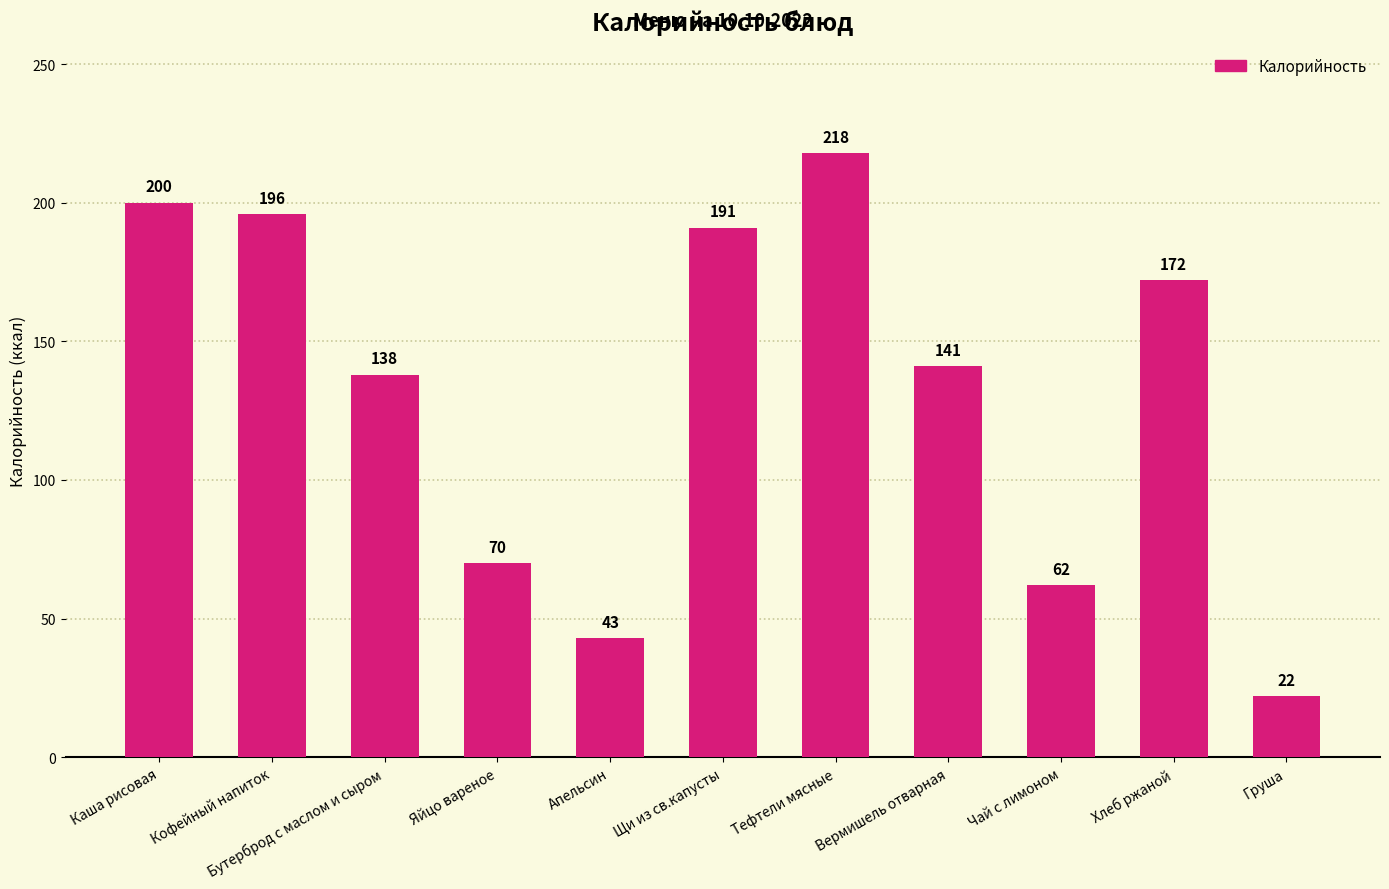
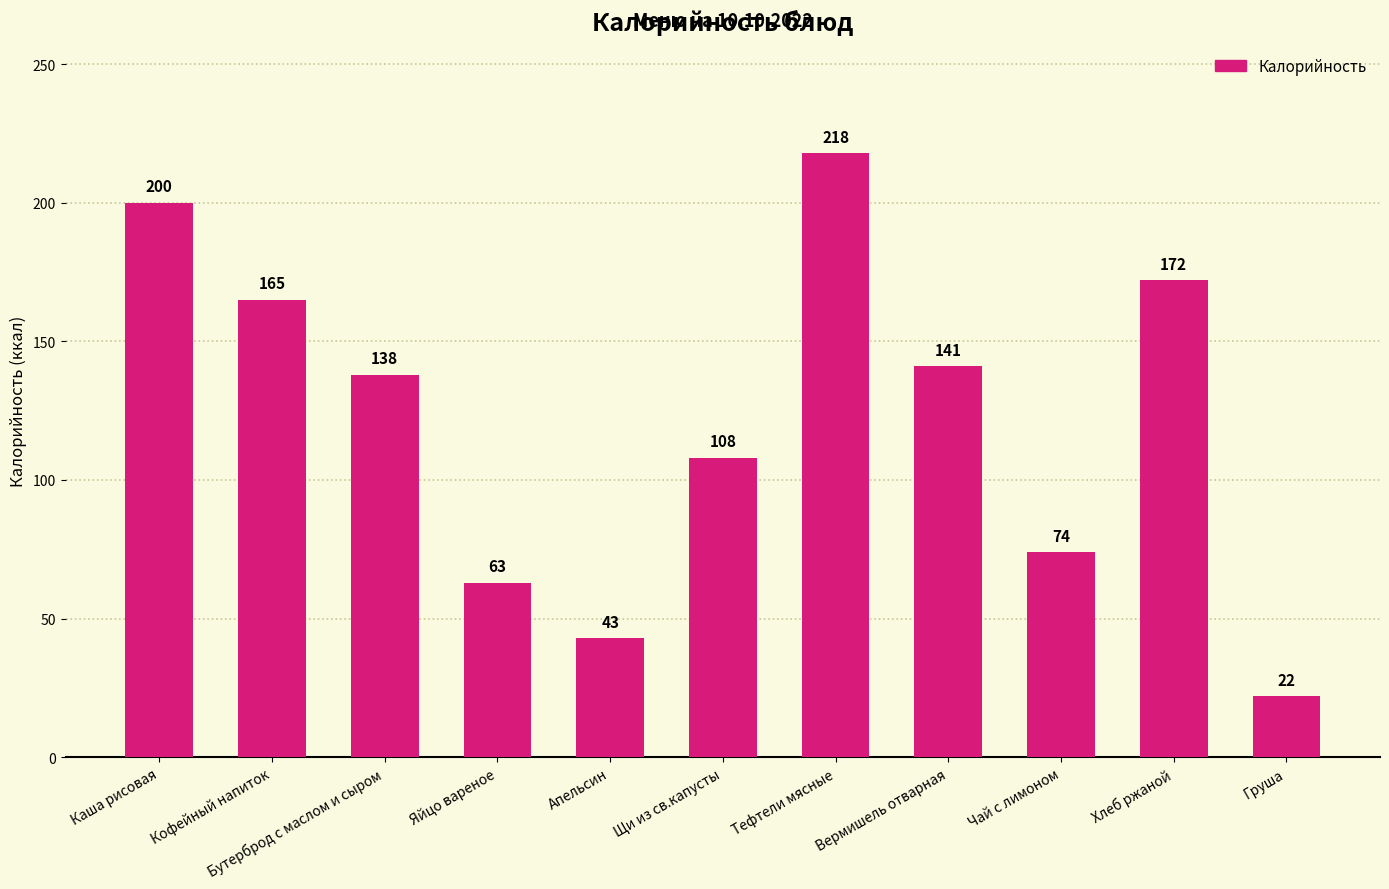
  {
    "Каша рисовая": 200,
-   "Кофейный напиток": 196,
+   "Кофейный напиток": 165,
    "Бутерброд с маслом и сыром": 138,
-   "Яйцо вареное": 70,
+   "Яйцо вареное": 63,
    "Апельсин": 43,
-   "Щи из св.капусты": 191,
+   "Щи из св.капусты": 108,
    "Тефтели мясные": 218,
    "Вермишель отварная": 141,
-   "Чай с лимоном": 62,
+   "Чай с лимоном": 74,
    "Хлеб ржаной": 172,
    "Груша": 22
  }
